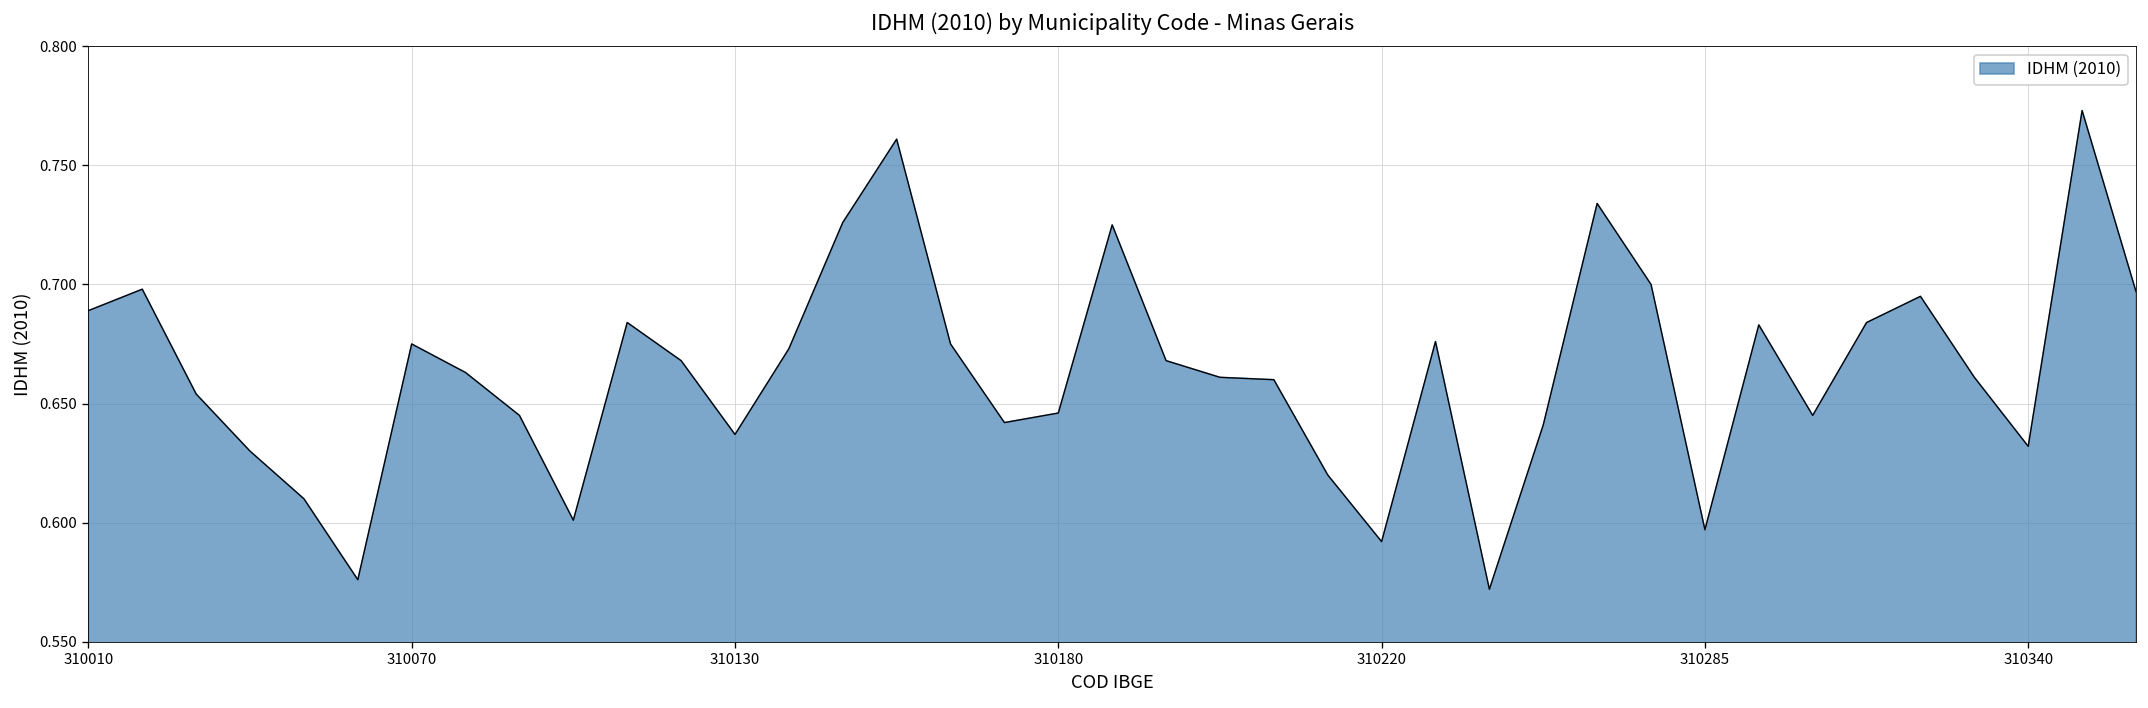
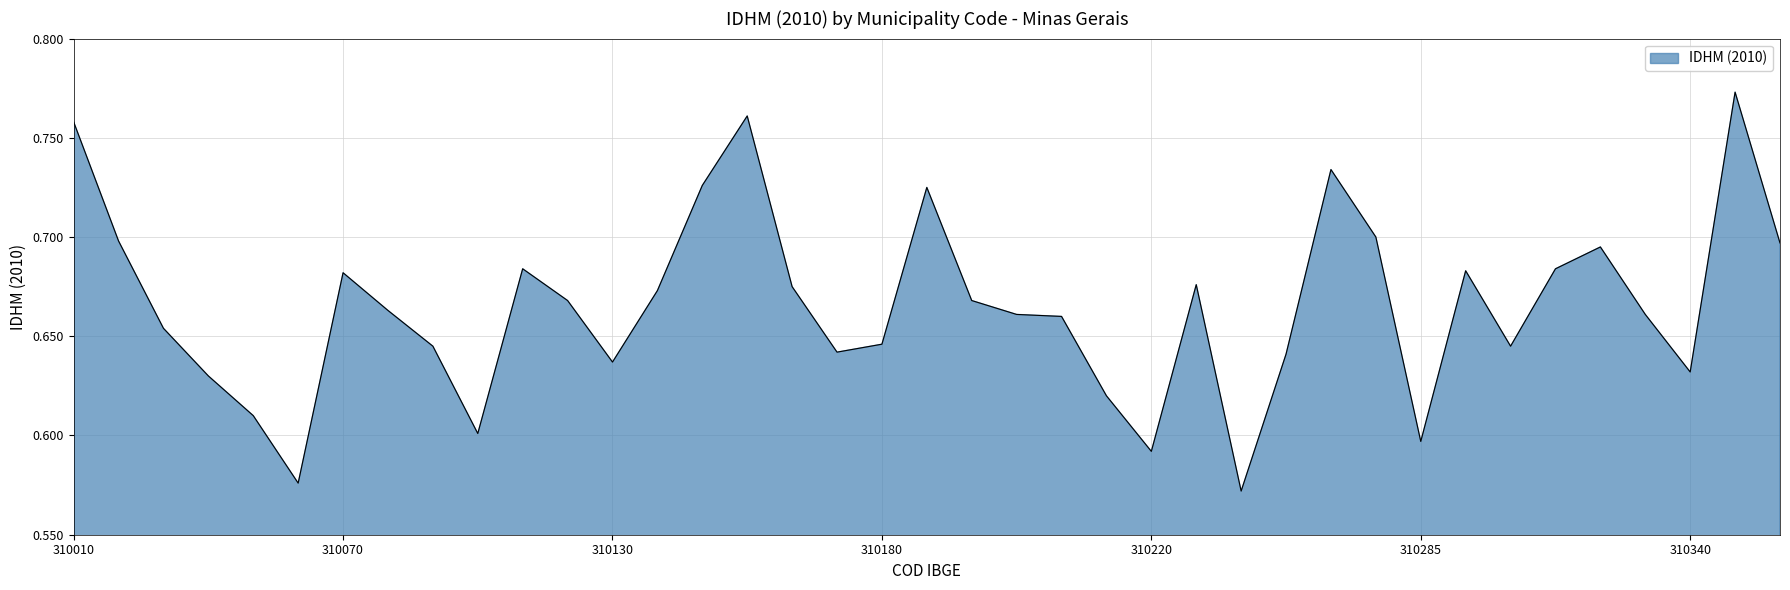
  {
-   "310010": 0.689,
-   "310070": 0.675,
+   "310010": 0.758,
+   "310070": 0.682,
    "310130": 0.637,
    "310180": 0.646,
    "310220": 0.592,
    "310285": 0.597,
    "310340": 0.632
  }
